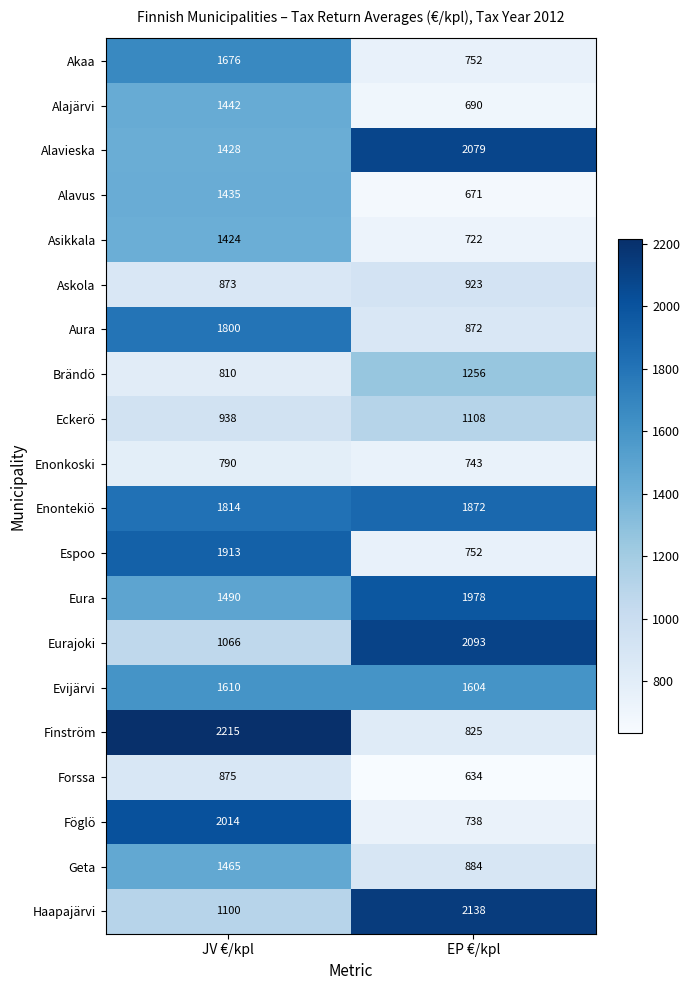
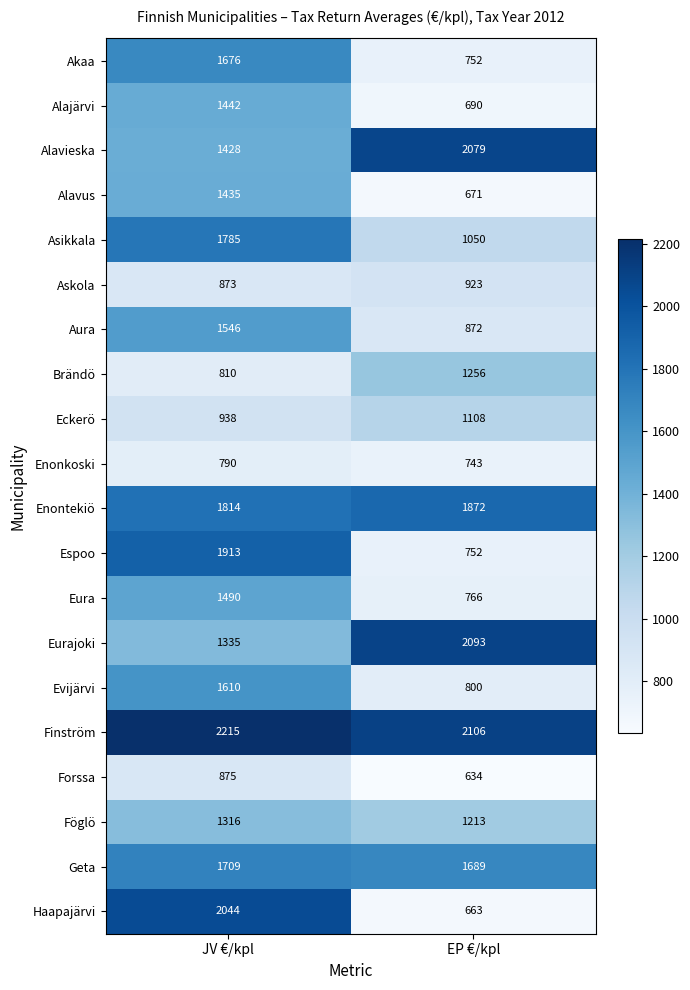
  {
    "Akaa": {
      "JV €/kpl": 1676,
      "EP €/kpl": 752
    },
    "Alajärvi": {
      "JV €/kpl": 1442,
      "EP €/kpl": 690
    },
    "Alavieska": {
      "JV €/kpl": 1428,
      "EP €/kpl": 2079
    },
    "Alavus": {
      "JV €/kpl": 1435,
      "EP €/kpl": 671
    },
    "Asikkala": {
-     "JV €/kpl": 1424,
-     "EP €/kpl": 722
+     "JV €/kpl": 1785,
+     "EP €/kpl": 1050
    },
    "Askola": {
      "JV €/kpl": 873,
      "EP €/kpl": 923
    },
    "Aura": {
-     "JV €/kpl": 1800,
+     "JV €/kpl": 1546,
      "EP €/kpl": 872
    },
    "Brändö": {
      "JV €/kpl": 810,
      "EP €/kpl": 1256
    },
    "Eckerö": {
      "JV €/kpl": 938,
      "EP €/kpl": 1108
    },
    "Enonkoski": {
      "JV €/kpl": 790,
      "EP €/kpl": 743
    },
    "Enontekiö": {
      "JV €/kpl": 1814,
      "EP €/kpl": 1872
    },
    "Espoo": {
      "JV €/kpl": 1913,
      "EP €/kpl": 752
    },
    "Eura": {
      "JV €/kpl": 1490,
-     "EP €/kpl": 1978
+     "EP €/kpl": 766
    },
    "Eurajoki": {
-     "JV €/kpl": 1066,
+     "JV €/kpl": 1335,
      "EP €/kpl": 2093
    },
    "Evijärvi": {
      "JV €/kpl": 1610,
-     "EP €/kpl": 1604
+     "EP €/kpl": 800
    },
    "Finström": {
      "JV €/kpl": 2215,
-     "EP €/kpl": 825
+     "EP €/kpl": 2106
    },
    "Forssa": {
      "JV €/kpl": 875,
      "EP €/kpl": 634
    },
    "Föglö": {
-     "JV €/kpl": 2014,
-     "EP €/kpl": 738
+     "JV €/kpl": 1316,
+     "EP €/kpl": 1213
    },
    "Geta": {
-     "JV €/kpl": 1465,
-     "EP €/kpl": 884
+     "JV €/kpl": 1709,
+     "EP €/kpl": 1689
    },
    "Haapajärvi": {
-     "JV €/kpl": 1100,
-     "EP €/kpl": 2138
+     "JV €/kpl": 2044,
+     "EP €/kpl": 663
    }
  }
